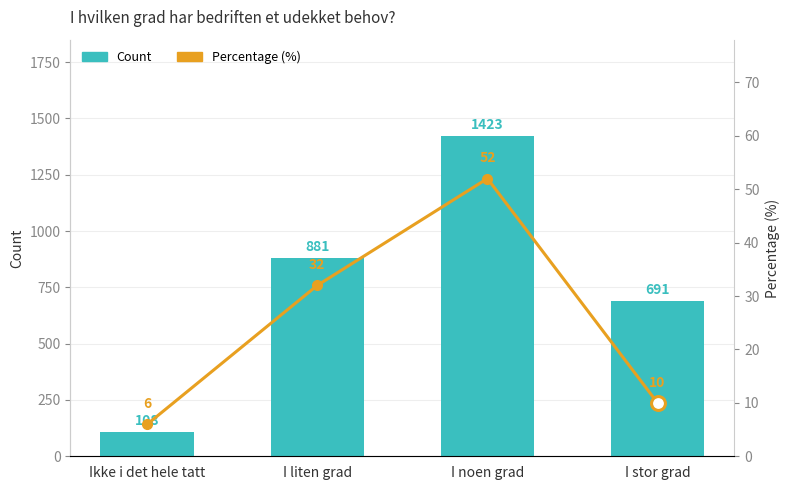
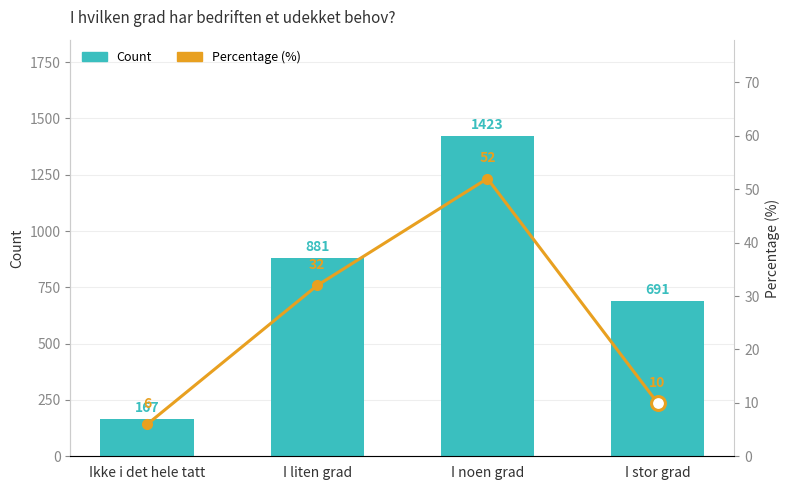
  {
    "Count": {
-     "Ikke i det hele tatt": 108,
+     "Ikke i det hele tatt": 167,
      "I liten grad": 881,
      "I noen grad": 1423,
      "I stor grad": 691
    }
  }
